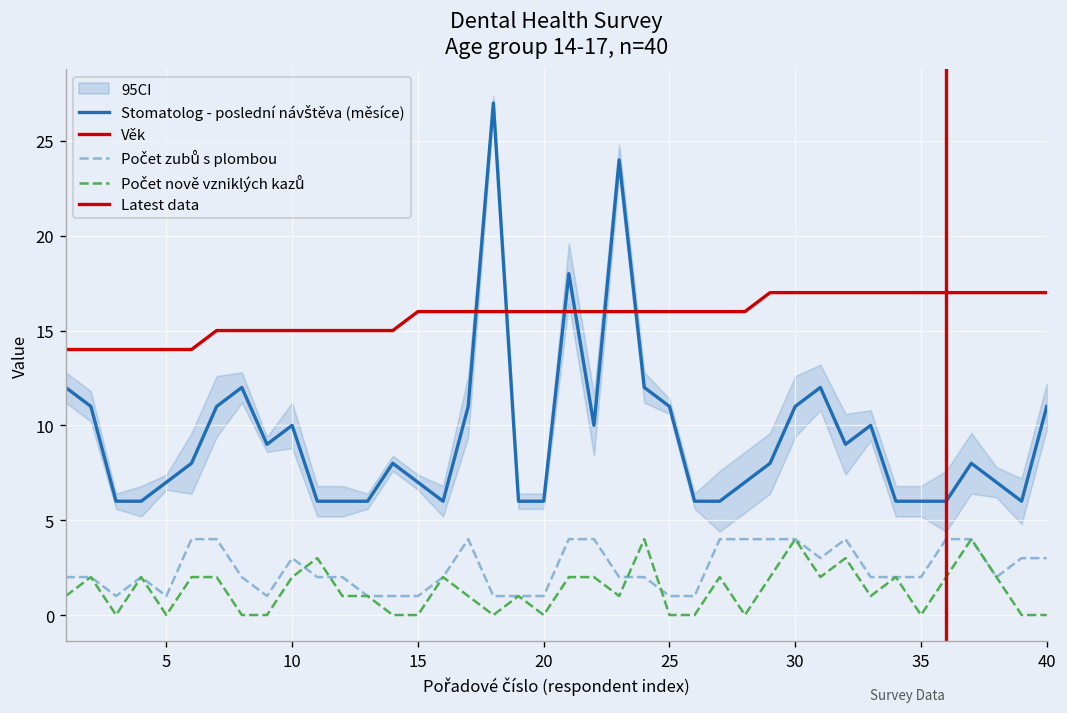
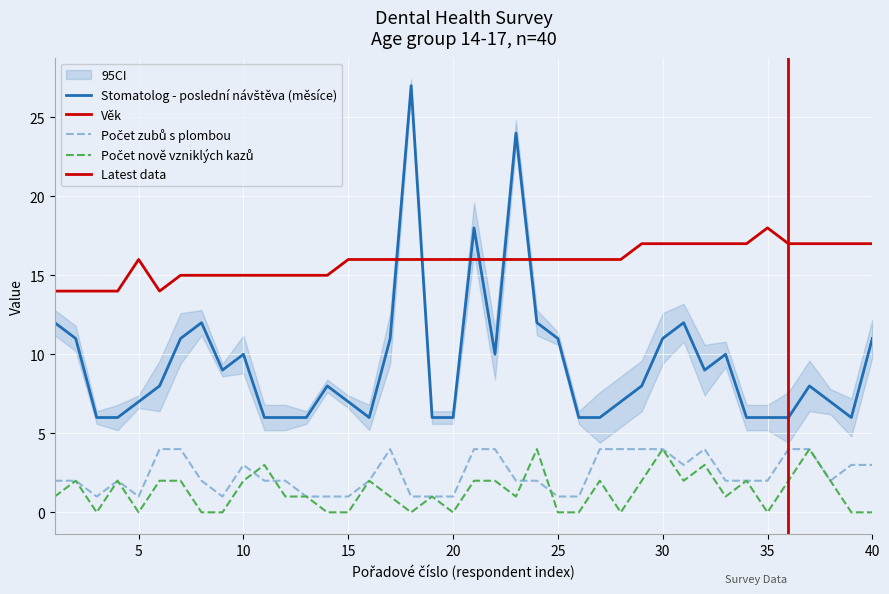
  {
    "Věk": {
-     "5": 14,
+     "5": 16,
      "10": 15,
      "15": 16,
      "20": 16,
      "25": 16,
      "30": 17,
-     "35": 17,
+     "35": 18,
      "40": 17
    },
    "Počet zubů s plombou": {
      "5": 1,
      "10": 3,
      "15": 1,
      "20": 1,
      "25": 1,
      "35": 2,
      "40": 3
    },
    "Počet nově vzniklých kazů": {
      "5": 0,
      "10": 2,
      "15": 0,
      "20": 0,
      "25": 0,
      "35": 0,
      "40": 0
    }
  }
